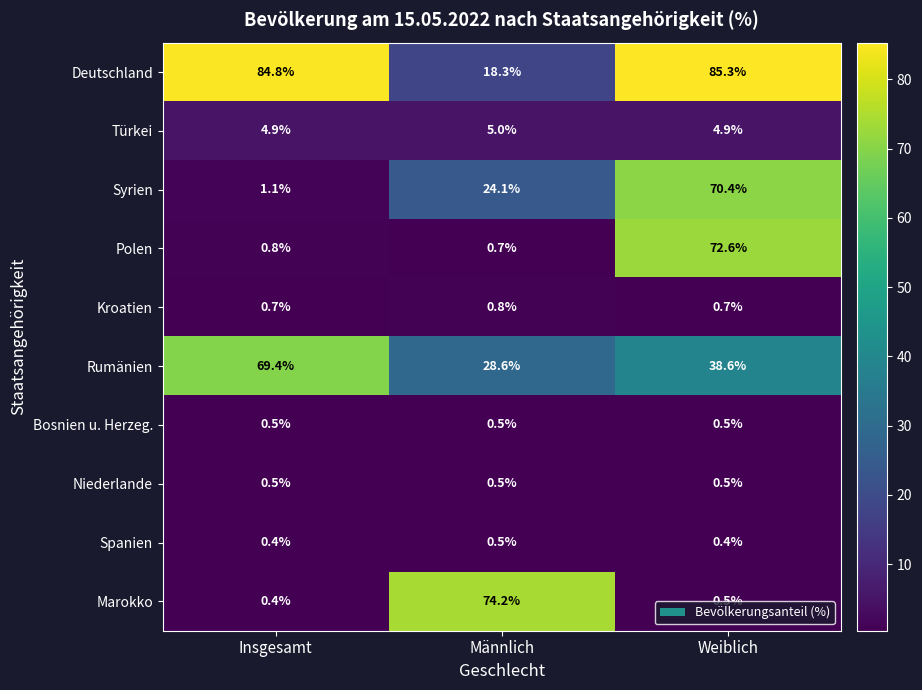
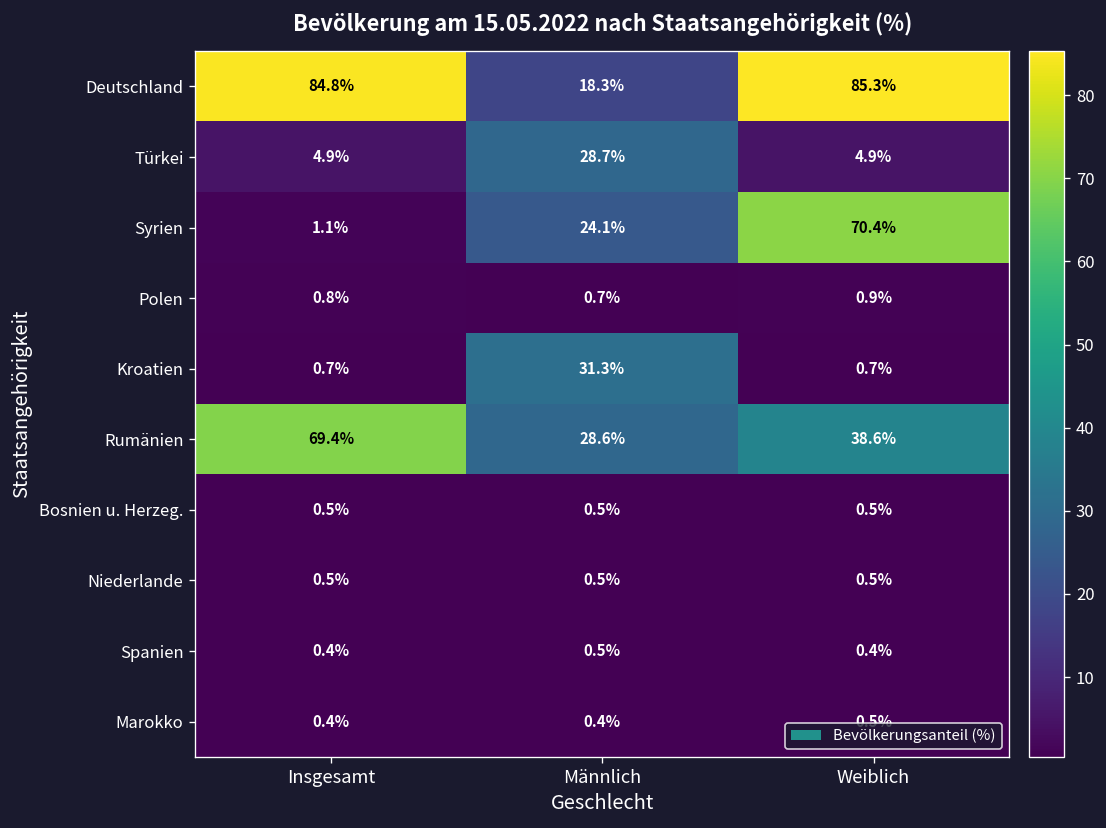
  {
    "Deutschland": {
      "Insgesamt": "84.8%",
      "Männlich": "18.3%",
      "Weiblich": "85.3%"
    },
    "Türkei": {
      "Insgesamt": "4.9%",
-     "Männlich": "5.0%",
+     "Männlich": "28.7%",
      "Weiblich": "4.9%"
    },
    "Syrien": {
      "Insgesamt": "1.1%",
      "Männlich": "24.1%",
      "Weiblich": "70.4%"
    },
    "Polen": {
      "Insgesamt": "0.8%",
      "Männlich": "0.7%",
-     "Weiblich": "72.6%"
+     "Weiblich": "0.9%"
    },
    "Kroatien": {
      "Insgesamt": "0.7%",
-     "Männlich": "0.8%",
+     "Männlich": "31.3%",
      "Weiblich": "0.7%"
    },
    "Rumänien": {
      "Insgesamt": "69.4%",
      "Männlich": "28.6%",
      "Weiblich": "38.6%"
    },
    "Bosnien u. Herzeg.": {
      "Insgesamt": "0.5%",
      "Männlich": "0.5%",
      "Weiblich": "0.5%"
    },
    "Niederlande": {
      "Insgesamt": "0.5%",
      "Männlich": "0.5%",
      "Weiblich": "0.5%"
    },
    "Spanien": {
      "Insgesamt": "0.4%",
      "Männlich": "0.5%",
      "Weiblich": "0.4%"
    },
    "Marokko": {
      "Insgesamt": "0.4%",
-     "Männlich": "74.2%"
+     "Männlich": "0.4%"
    }
  }
